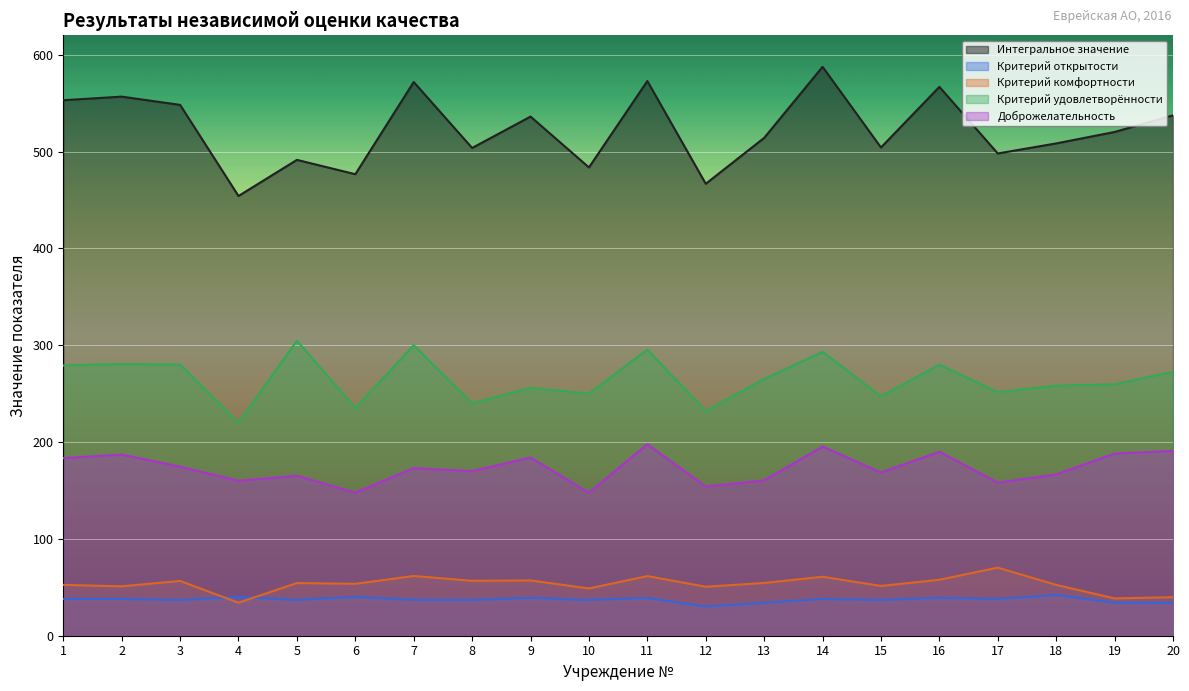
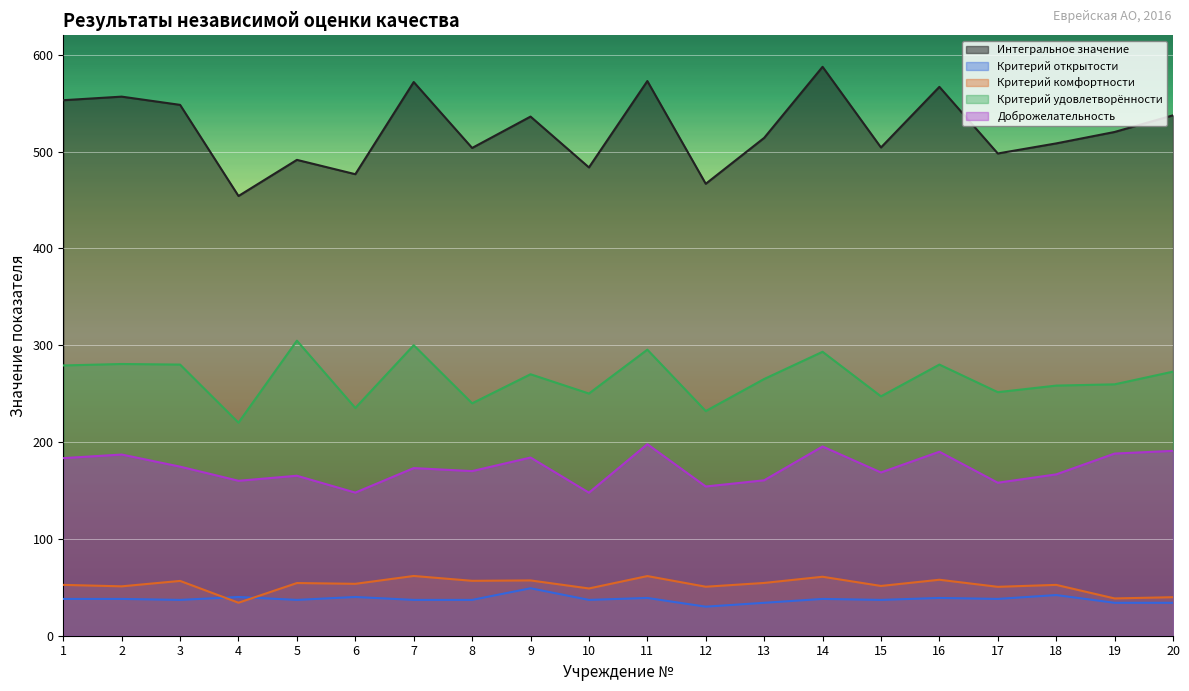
  {
    "Интегральное значение": {
      "1": 550,
      "2": 560,
      "3": 550,
      "4": 450,
      "5": 490,
      "6": 480,
      "7": 570,
      "8": 500,
      "9": 540,
      "10": 480,
      "11": 570,
      "12": 470,
      "13": 510,
      "14": 590,
      "15": 500,
      "16": 570,
      "17": 500,
      "18": 510,
      "19": 520,
      "20": 540
    },
    "Критерий открытости": {
      "1": 40,
      "2": 40,
      "3": 40,
      "4": 40,
      "5": 40,
      "6": 40,
      "7": 40,
      "8": 40,
-     "9": 40,
+     "9": 50,
      "10": 40,
      "11": 40,
      "12": 30,
      "13": 30,
      "14": 40,
      "15": 40,
      "16": 40,
      "17": 40,
      "18": 40,
      "19": 30,
      "20": 30
    },
    "Критерий комфортности": {
      "1": 50,
      "2": 50,
      "3": 60,
      "4": 30,
      "5": 50,
      "6": 50,
      "7": 60,
      "8": 60,
      "9": 60,
      "10": 50,
      "11": 60,
      "12": 50,
      "13": 50,
      "14": 60,
      "15": 50,
      "16": 60,
-     "17": 70,
+     "17": 50,
      "18": 50,
      "19": 40,
      "20": 40
    },
    "Критерий удовлетворённости": {
      "1": 280,
      "2": 280,
      "3": 280,
      "4": 220,
      "5": 300,
      "6": 240,
      "7": 300,
      "8": 240,
-     "9": 260,
+     "9": 270,
      "10": 250,
      "11": 300,
      "12": 230,
      "13": 270,
      "14": 290,
      "15": 250,
      "16": 280,
      "17": 250,
      "18": 260,
      "19": 260,
      "20": 270
    },
    "Доброжелательность": {
      "1": 180,
      "2": 190,
      "3": 170,
      "4": 160,
      "5": 170,
      "6": 150,
      "7": 170,
      "8": 170,
      "9": 180,
      "10": 150,
      "11": 200,
      "12": 150,
      "13": 160,
      "14": 200,
      "15": 170,
      "16": 190,
      "17": 160,
      "18": 170,
      "19": 190,
      "20": 190
    }
  }
